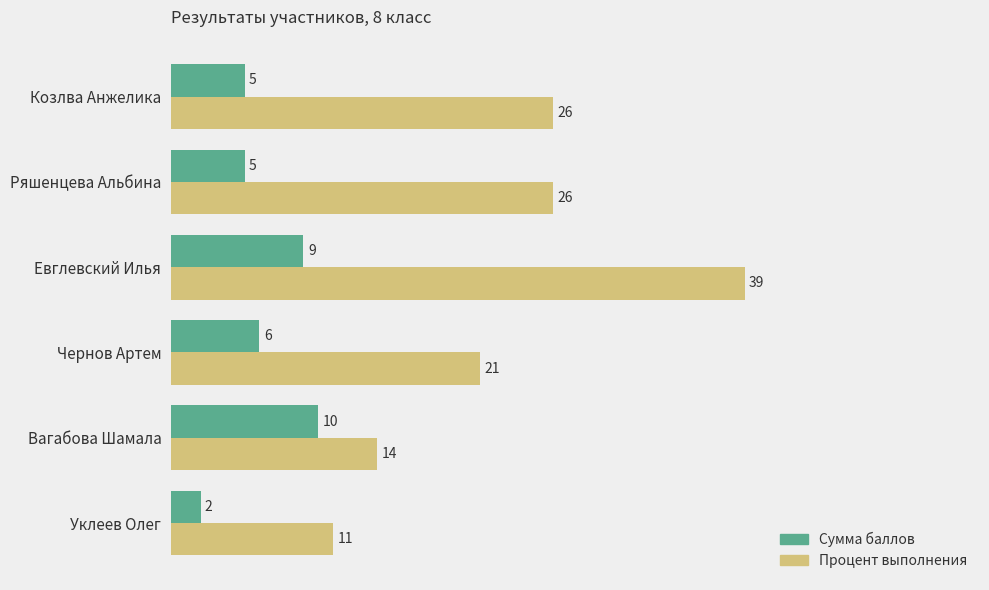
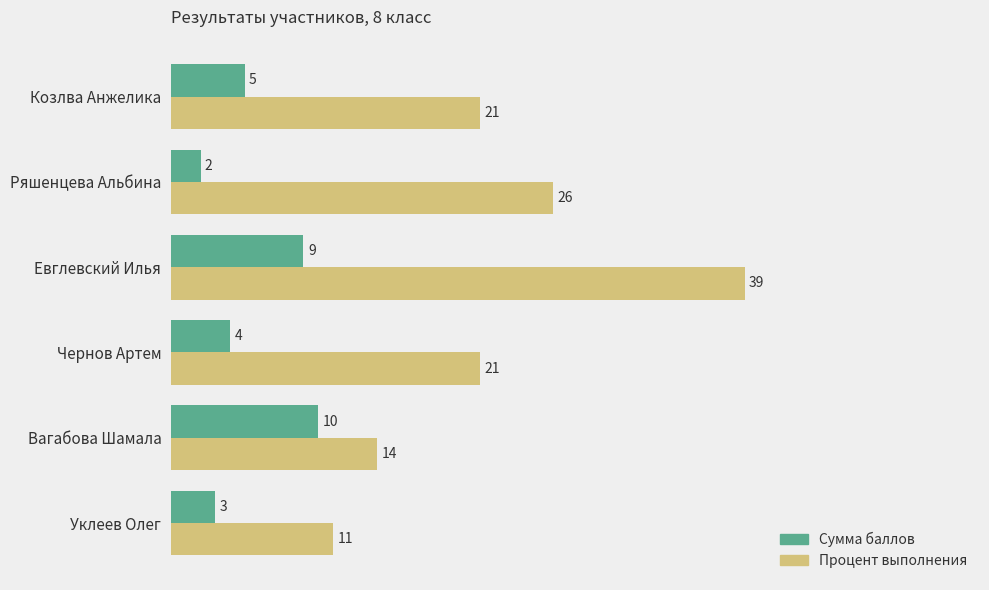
  {
    "Сумма баллов": {
      "Козлва Анжелика": 5,
-     "Ряшенцева Альбина": 5,
+     "Ряшенцева Альбина": 2,
      "Евглевский Илья": 9,
-     "Чернов Артем": 6,
+     "Чернов Артем": 4,
      "Вагабова Шамала": 10,
-     "Уклеев Олег": 2
+     "Уклеев Олег": 3
    },
    "Процент выполнения": {
-     "Козлва Анжелика": 26,
+     "Козлва Анжелика": 21,
      "Ряшенцева Альбина": 26,
      "Евглевский Илья": 39,
      "Чернов Артем": 21,
      "Вагабова Шамала": 14,
      "Уклеев Олег": 11
    }
  }
